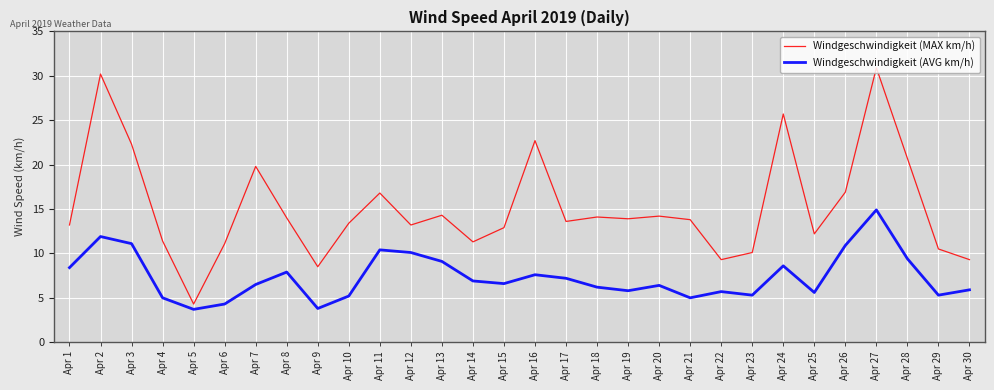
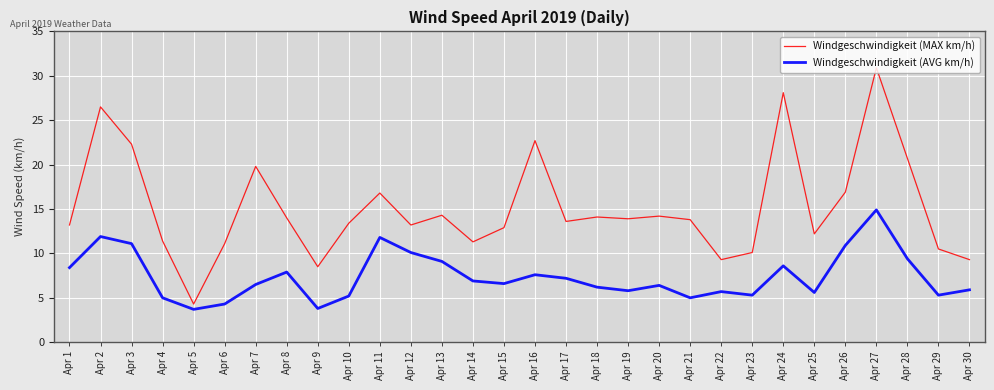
  {
    "Windgeschwindigkeit (MAX km/h)": {
      "Apr 1": 13,
-     "Apr 2": 30,
+     "Apr 2": 27,
      "Apr 3": 22,
      "Apr 4": 11,
      "Apr 5": 4,
      "Apr 6": 11,
      "Apr 7": 20,
      "Apr 8": 14,
      "Apr 9": 9,
      "Apr 10": 13,
      "Apr 11": 17,
      "Apr 12": 13,
      "Apr 13": 14,
      "Apr 14": 11,
      "Apr 15": 13,
      "Apr 16": 23,
      "Apr 17": 14,
      "Apr 18": 14,
      "Apr 19": 14,
      "Apr 20": 14,
      "Apr 21": 14,
      "Apr 22": 9,
      "Apr 23": 10,
-     "Apr 24": 26,
+     "Apr 24": 28,
      "Apr 25": 12,
      "Apr 26": 17,
      "Apr 28": 21,
      "Apr 29": 11,
      "Apr 30": 9
    },
    "Windgeschwindigkeit (AVG km/h)": {
      "Apr 1": 8,
      "Apr 2": 12,
      "Apr 3": 11,
      "Apr 4": 5,
      "Apr 5": 4,
      "Apr 6": 4,
      "Apr 7": 7,
      "Apr 8": 8,
      "Apr 9": 4,
      "Apr 10": 5,
-     "Apr 11": 10,
+     "Apr 11": 12,
      "Apr 12": 10,
      "Apr 13": 9,
      "Apr 14": 7,
      "Apr 15": 7,
      "Apr 16": 8,
      "Apr 17": 7,
      "Apr 18": 6,
      "Apr 19": 6,
      "Apr 20": 6,
      "Apr 21": 5,
      "Apr 22": 6,
      "Apr 23": 5,
      "Apr 24": 9,
      "Apr 25": 6,
      "Apr 26": 11,
      "Apr 27": 15,
      "Apr 28": 9,
      "Apr 29": 5,
      "Apr 30": 6
    }
  }
